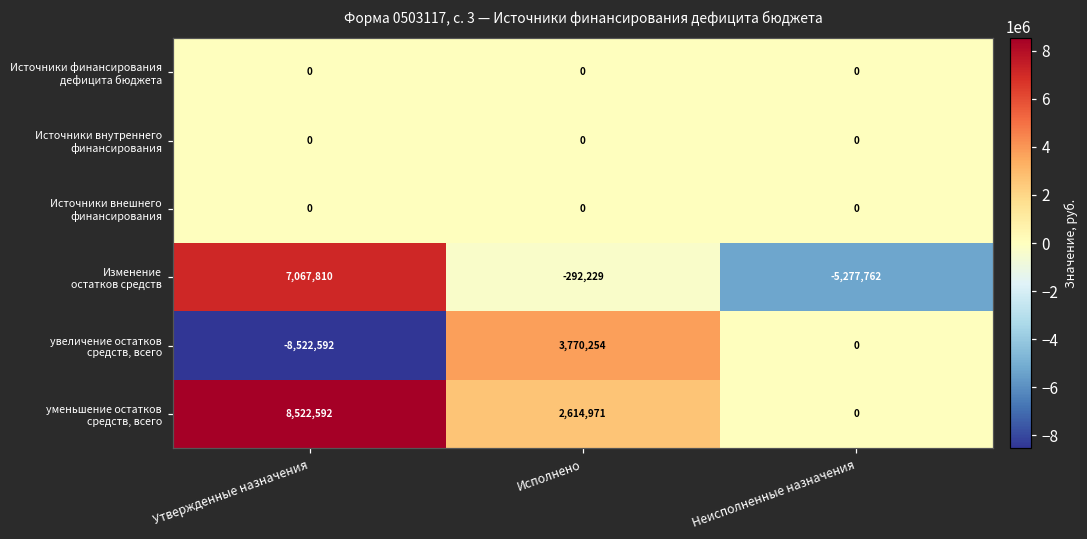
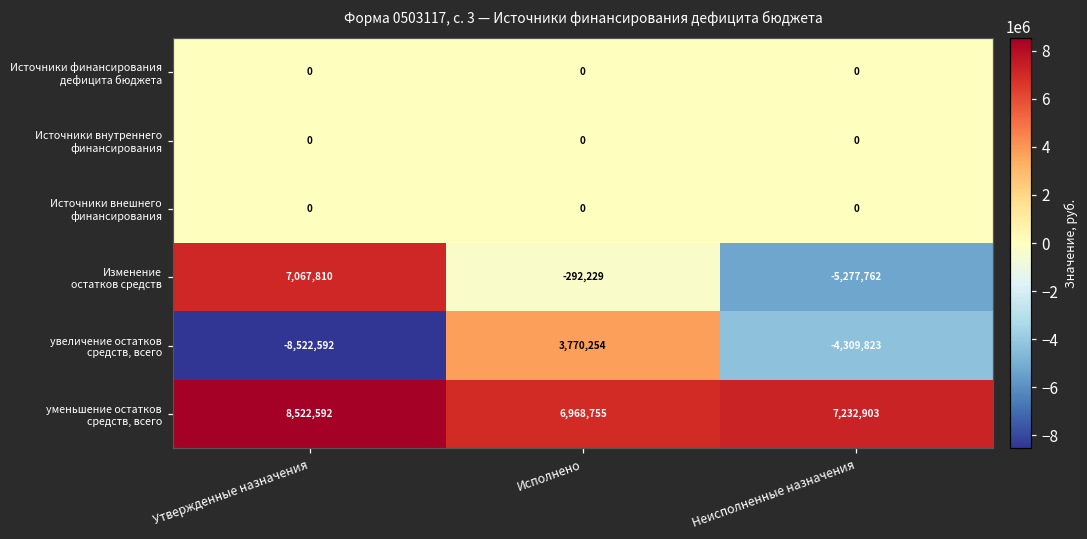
  {
    "Источники финансирования дефицита бюджета": {
      "Утвержденные назначения": "0",
      "Исполнено": "0",
      "Неисполненные назначения": "0"
    },
    "Источники внутреннего финансирования": {
      "Утвержденные назначения": "0",
      "Исполнено": "0",
      "Неисполненные назначения": "0"
    },
    "Источники внешнего финансирования": {
      "Утвержденные назначения": "0",
      "Исполнено": "0",
      "Неисполненные назначения": "0"
    },
    "Изменение остатков средств": {
      "Утвержденные назначения": "7,067,810",
      "Исполнено": "-292,229",
      "Неисполненные назначения": "-5,277,762"
    },
    "увеличение остатков средств, всего": {
      "Утвержденные назначения": "-8,522,592",
      "Исполнено": "3,770,254",
-     "Неисполненные назначения": "0"
+     "Неисполненные назначения": "-4,309,823"
    },
    "уменьшение остатков средств, всего": {
      "Утвержденные назначения": "8,522,592",
-     "Исполнено": "2,614,971",
-     "Неисполненные назначения": "0"
+     "Исполнено": "6,968,755",
+     "Неисполненные назначения": "7,232,903"
    }
  }
